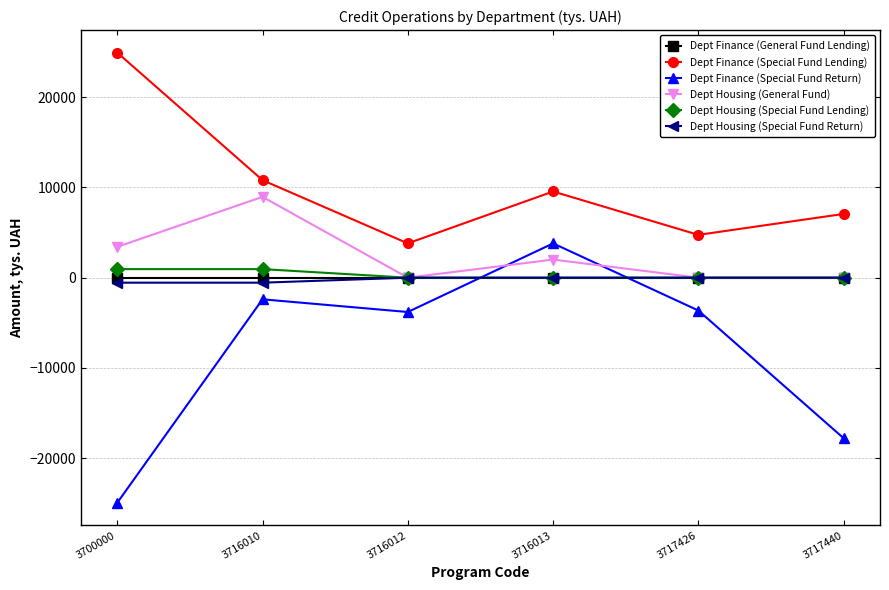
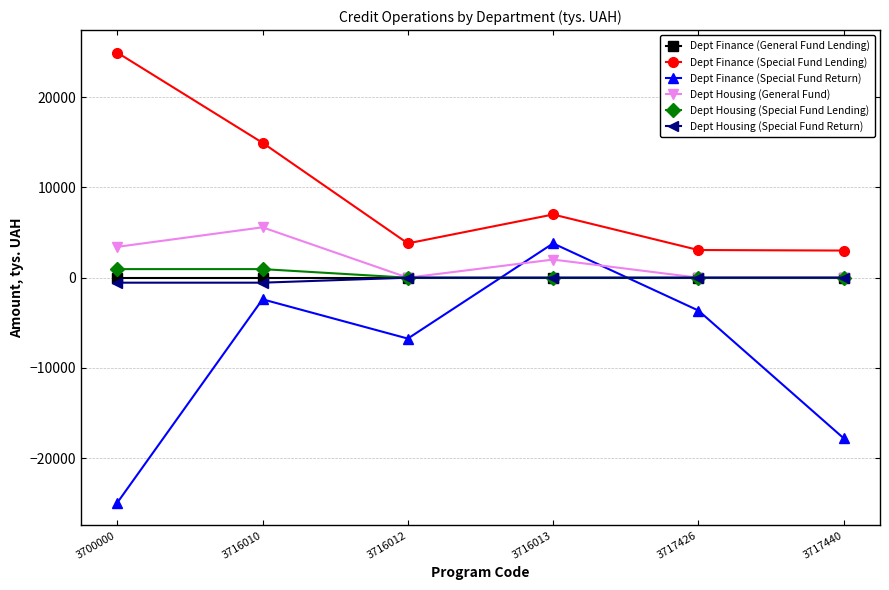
  {
    "Dept Finance (General Fund Lending)": {
      "3700000": 0,
      "3716010": 0
    },
    "Dept Finance (Special Fund Lending)": {
      "3700000": 25000,
-     "3716010": 11000,
+     "3716010": 15000,
      "3716012": 4000,
-     "3716013": 10000,
-     "3717426": 5000,
-     "3717440": 7000
+     "3716013": 7000,
+     "3717426": 3000,
+     "3717440": 3000
    },
    "Dept Finance (Special Fund Return)": {
      "3700000": -25000,
      "3716010": -2000,
-     "3716012": -4000,
+     "3716012": -7000,
      "3716013": 4000,
      "3717426": -4000,
      "3717440": -18000
    },
    "Dept Housing (General Fund)": {
      "3700000": 3000,
-     "3716010": 9000,
+     "3716010": 6000,
      "3716013": 2000
    },
    "Dept Housing (Special Fund Lending)": {
      "3700000": 1000,
      "3716010": 1000
    },
    "Dept Housing (Special Fund Return)": {
      "3700000": -1000,
      "3716010": -1000
    }
  }
